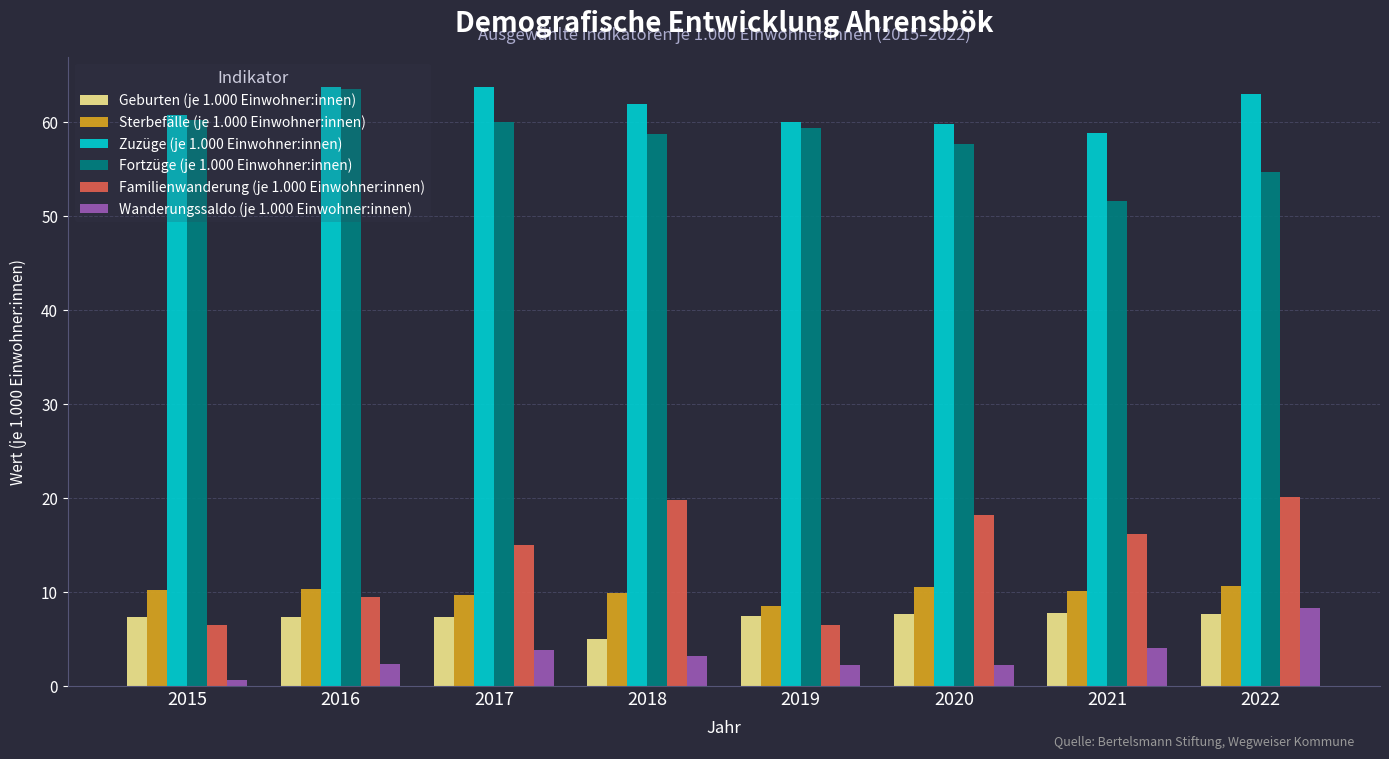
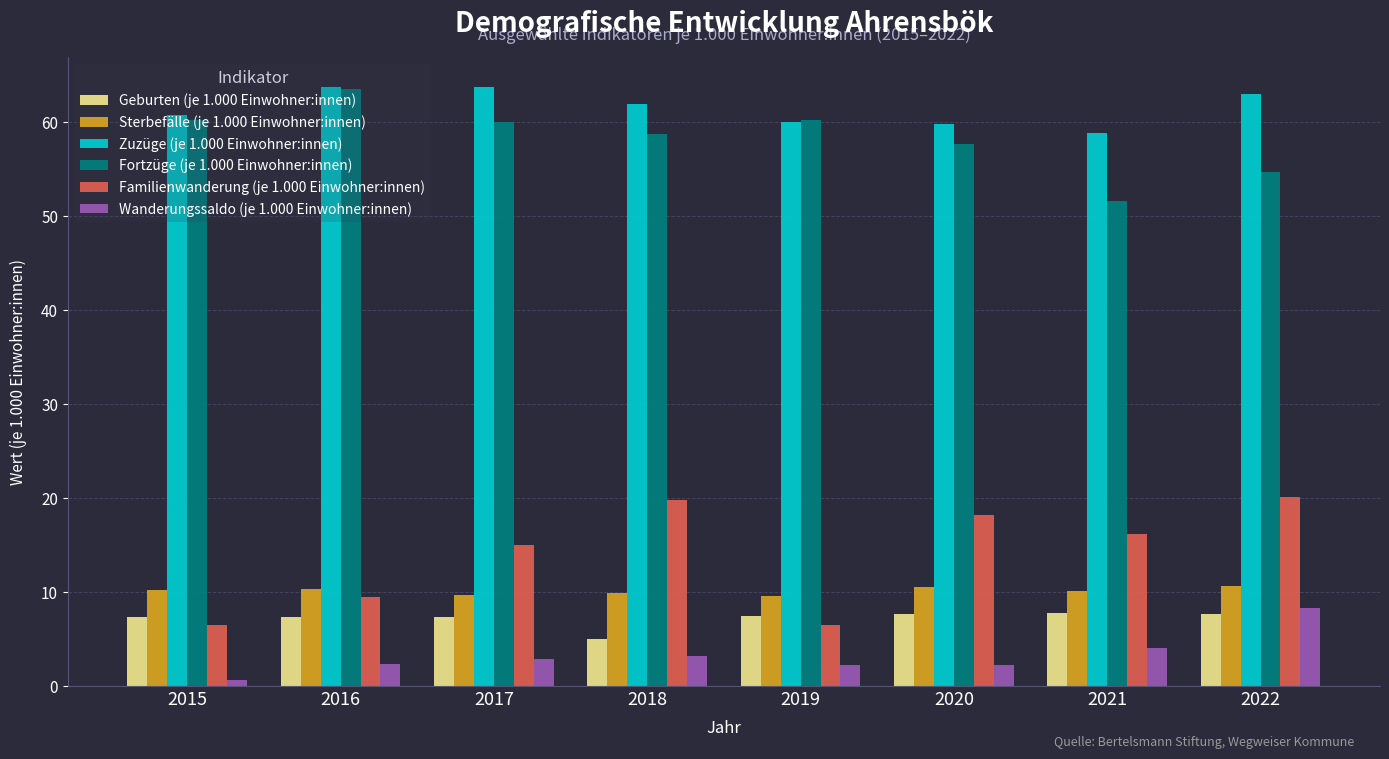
  {
    "Geburten (je 1.000 Einwohner:innen)": {
      "2015": 7,
      "2016": 7,
      "2017": 7,
      "2018": 5,
      "2019": 8,
      "2020": 8,
      "2021": 8,
      "2022": 8
    },
    "Sterbefälle (je 1.000 Einwohner:innen)": {
      "2015": 10,
      "2016": 10,
      "2017": 10,
      "2018": 10,
-     "2019": 9,
+     "2019": 10,
      "2020": 11,
      "2021": 10,
      "2022": 11
    },
    "Zuzüge (je 1.000 Einwohner:innen)": {
      "2017": 64,
      "2018": 62,
      "2019": 60,
      "2020": 60,
      "2021": 59,
      "2022": 63
    },
    "Fortzüge (je 1.000 Einwohner:innen)": {
      "2017": 60,
      "2018": 59,
-     "2019": 59,
+     "2019": 60,
      "2020": 58,
      "2021": 52,
      "2022": 55
    },
    "Familienwanderung (je 1.000 Einwohner:innen)": {
      "2015": 7,
      "2016": 10,
      "2017": 15,
      "2018": 20,
      "2019": 7,
      "2020": 18,
      "2021": 16,
      "2022": 20
    },
    "Wanderungssaldo (je 1.000 Einwohner:innen)": {
      "2015": 1,
      "2016": 2,
-     "2017": 4,
+     "2017": 3,
      "2018": 3,
      "2019": 2,
      "2020": 2,
      "2021": 4,
      "2022": 8
    }
  }
